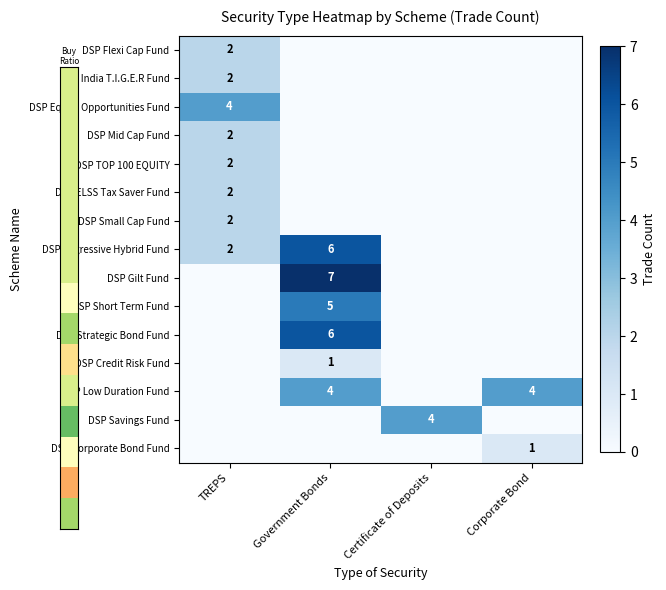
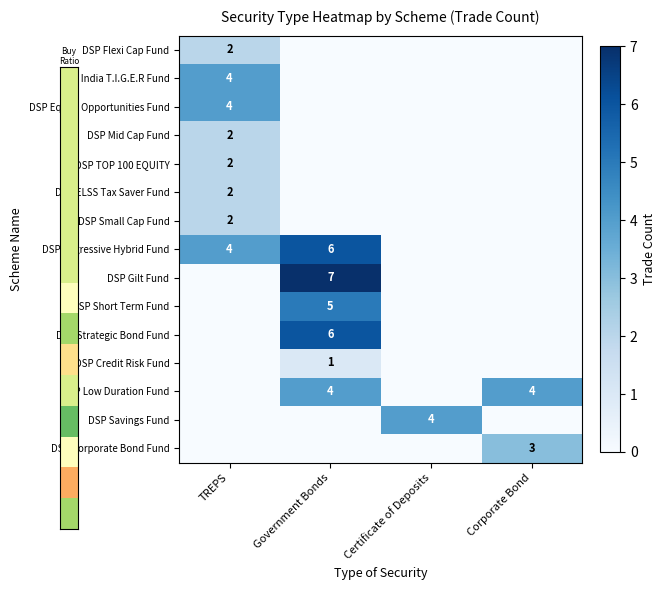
  {
    "Security Type Heatmap by Scheme (Trade Count)": {
      "DSP Flexi Cap Fund": {
        "TREPS": 2
      },
      "DSP India T.I.G.E.R Fund": {
-       "TREPS": 2
+       "TREPS": 4
      },
      "DSP Equity Opportunities Fund": {
        "TREPS": 4
      },
      "DSP Mid Cap Fund": {
        "TREPS": 2
      },
      "DSP TOP 100 EQUITY": {
        "TREPS": 2
      },
      "DSP ELSS Tax Saver Fund": {
        "TREPS": 2
      },
      "DSP Small Cap Fund": {
        "TREPS": 2
      },
      "DSP Aggressive Hybrid Fund": {
-       "TREPS": 2,
+       "TREPS": 4,
        "Government Bonds": 6
      },
      "DSP Gilt Fund": {
        "Government Bonds": 7
      },
      "DSP Short Term Fund": {
        "Government Bonds": 5
      },
      "DSP Strategic Bond Fund": {
        "Government Bonds": 6
      },
      "DSP Credit Risk Fund": {
        "Government Bonds": 1
      },
      "DSP Low Duration Fund": {
        "Government Bonds": 4,
        "Corporate Bond": 4
      },
      "DSP Savings Fund": {
        "Certificate of Deposits": 4
      },
      "DSP Corporate Bond Fund": {
-       "Corporate Bond": 1
+       "Corporate Bond": 3
      }
    }
  }
